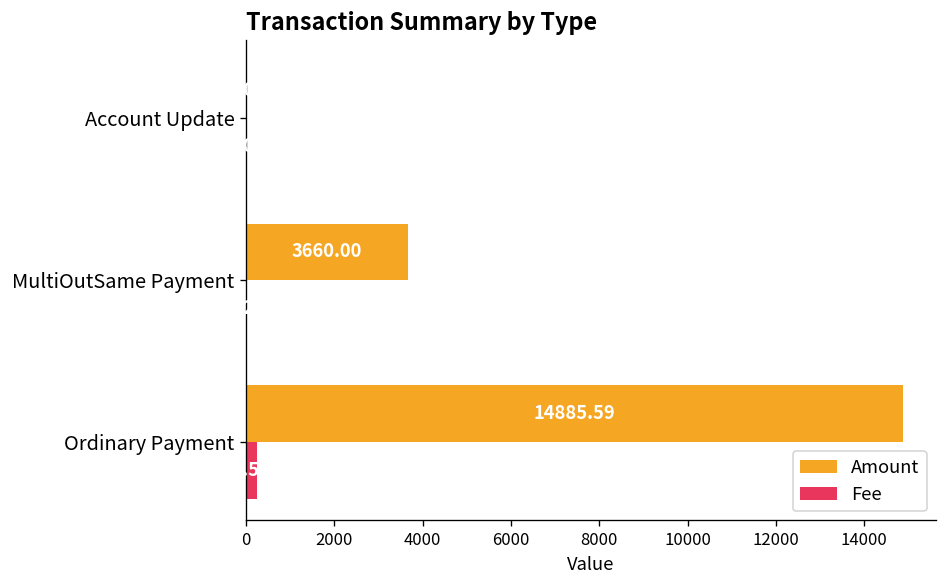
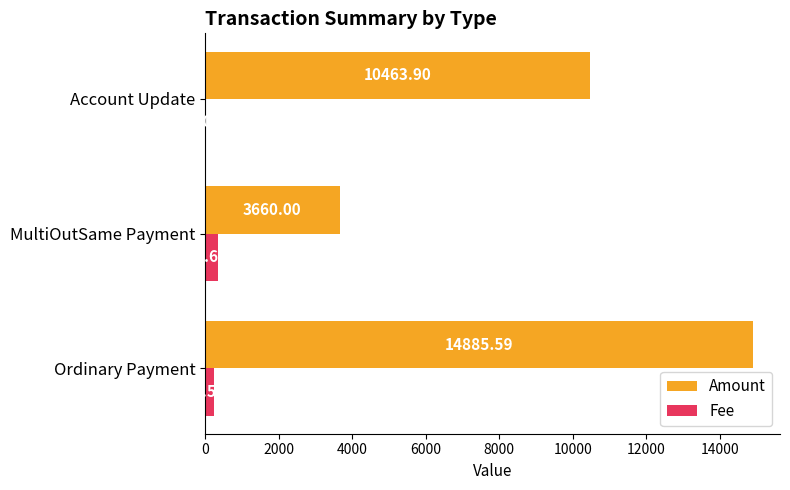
  {
    "Amount": {
-     "Account Update": 0
+     "Account Update": 10500
    },
    "Fee": {
-     "MultiOutSame Payment": 0,
+     "MultiOutSame Payment": 300,
      "Ordinary Payment": 200
    }
  }
